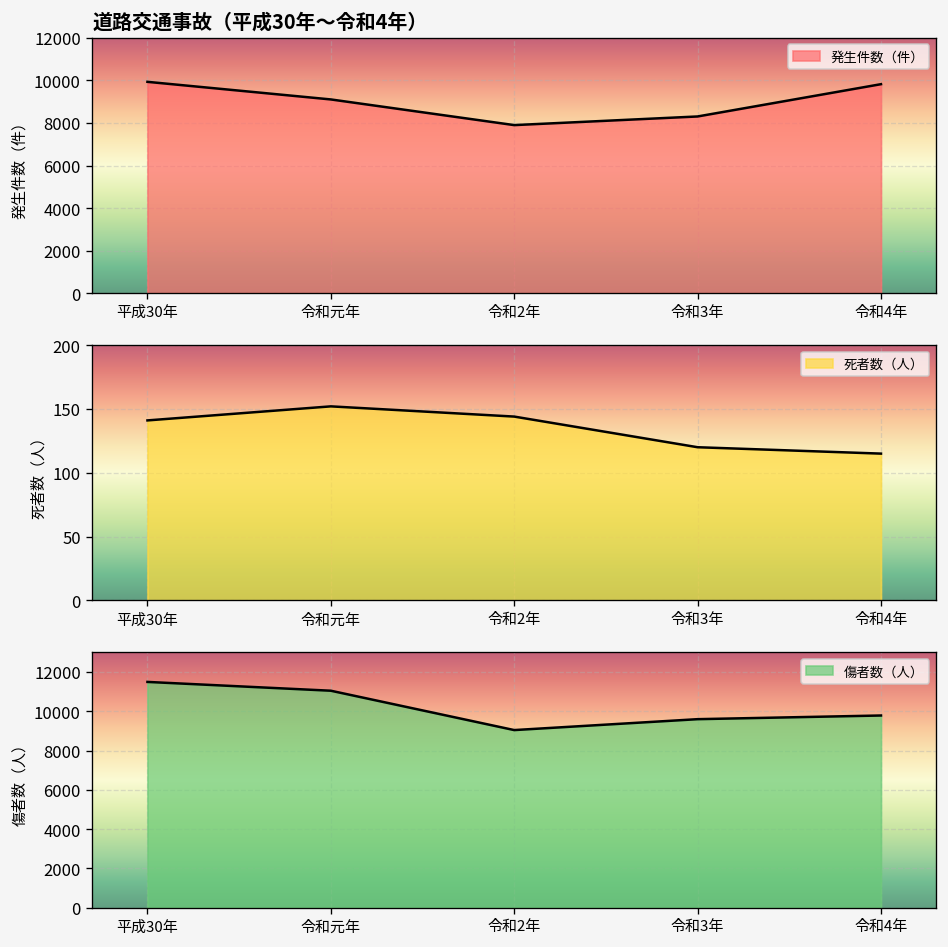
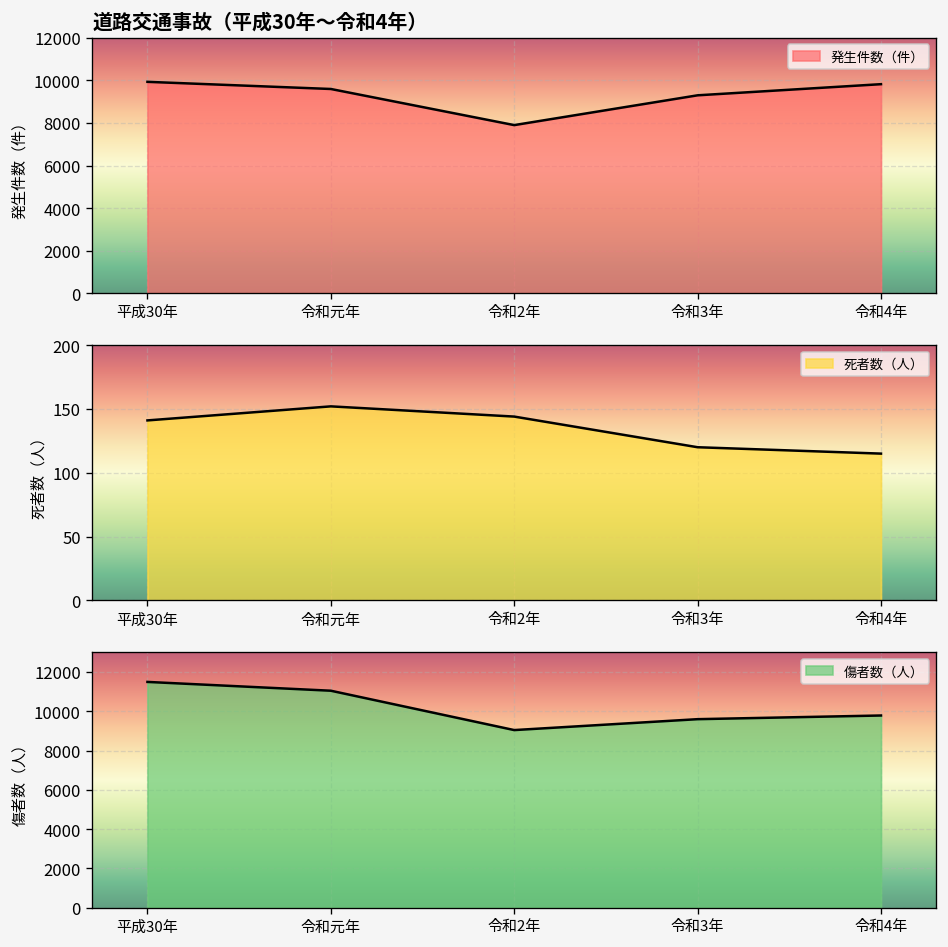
  {
    "道路交通事故（平成30年～令和4年）": {
      "平成30年": 9900,
-     "令和元年": 9100,
+     "令和元年": 9600,
      "令和2年": 7900,
-     "令和3年": 8300,
+     "令和3年": 9300,
      "令和4年": 9800
    }
  }
